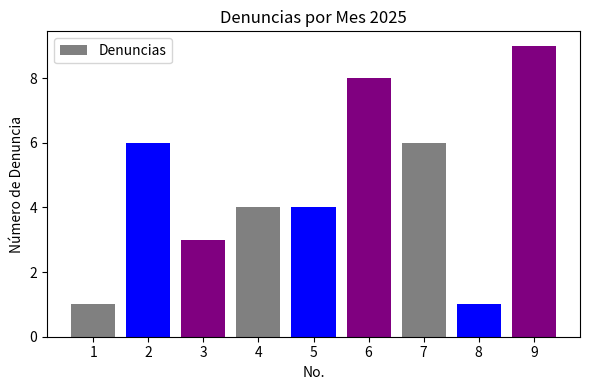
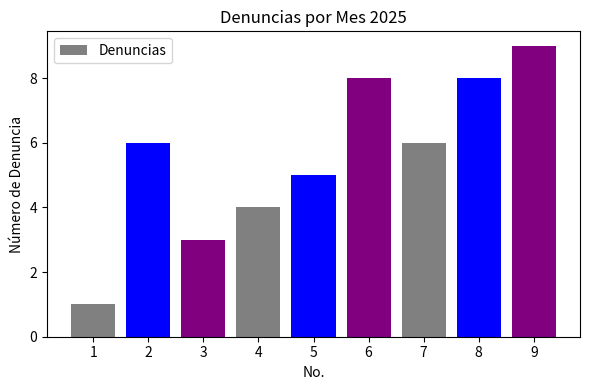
  {
    "1": 1,
    "2": 6,
    "3": 3,
    "4": 4,
-   "5": 4,
+   "5": 5,
    "6": 8,
    "7": 6,
-   "8": 1,
+   "8": 8,
    "9": 9
  }
